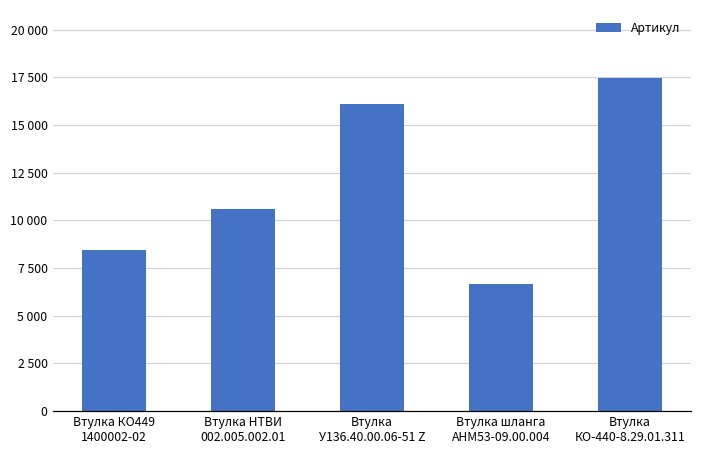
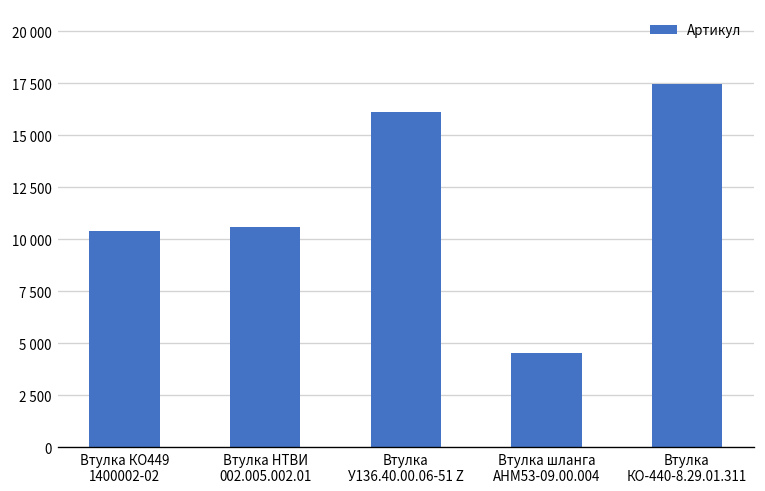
  {
-   "Втулка КО449 1400002-02": 8500,
+   "Втулка КО449 1400002-02": 10400,
    "Втулка НТВИ 002.005.002.01": 10600,
    "Втулка У136.40.00.06-51 Z": 16100,
-   "Втулка шланга АНМ53-09.00.004": 6600,
+   "Втулка шланга АНМ53-09.00.004": 4500,
    "Втулка КО-440-8.29.01.311": 17500
  }
